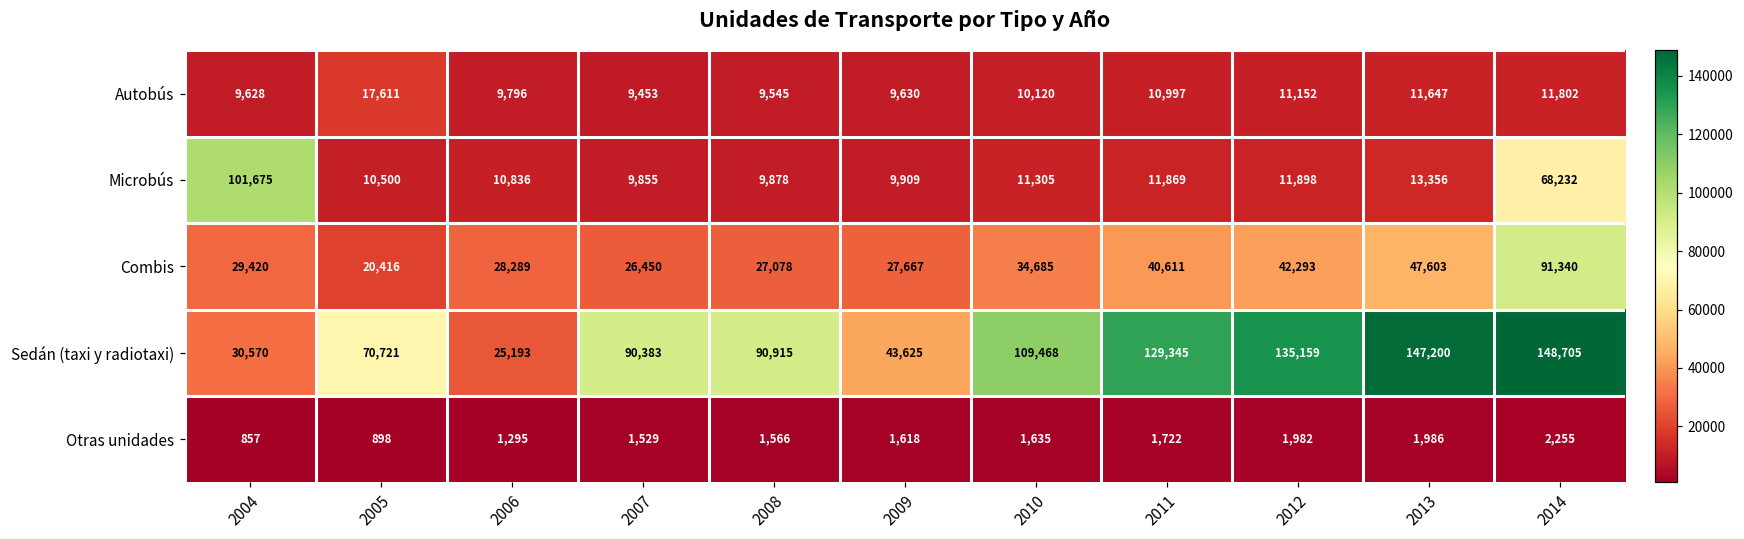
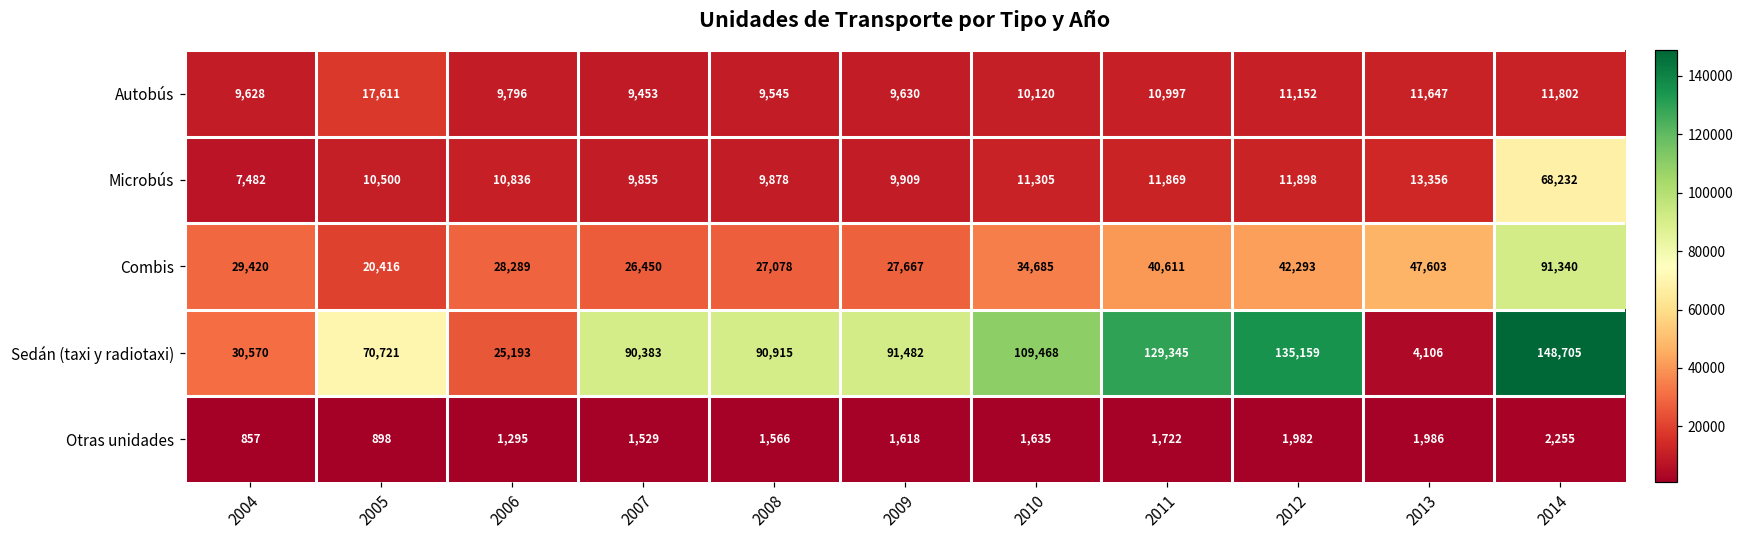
  {
    "Autobús": {
      "2004": "9,628",
      "2005": "17,611",
      "2006": "9,796",
      "2007": "9,453",
      "2008": "9,545",
      "2009": "9,630",
      "2010": "10,120",
      "2011": "10,997",
      "2012": "11,152",
      "2013": "11,647",
      "2014": "11,802"
    },
    "Microbús": {
-     "2004": "101,675",
+     "2004": "7,482",
      "2005": "10,500",
      "2006": "10,836",
      "2007": "9,855",
      "2008": "9,878",
      "2009": "9,909",
      "2010": "11,305",
      "2011": "11,869",
      "2012": "11,898",
      "2013": "13,356",
      "2014": "68,232"
    },
    "Combis": {
      "2004": "29,420",
      "2005": "20,416",
      "2006": "28,289",
      "2007": "26,450",
      "2008": "27,078",
      "2009": "27,667",
      "2010": "34,685",
      "2011": "40,611",
      "2012": "42,293",
      "2013": "47,603",
      "2014": "91,340"
    },
    "Sedán (taxi y radiotaxi)": {
      "2004": "30,570",
      "2005": "70,721",
      "2006": "25,193",
      "2007": "90,383",
      "2008": "90,915",
-     "2009": "43,625",
+     "2009": "91,482",
      "2010": "109,468",
      "2011": "129,345",
      "2012": "135,159",
-     "2013": "147,200",
+     "2013": "4,106",
      "2014": "148,705"
    },
    "Otras unidades": {
      "2004": "857",
      "2005": "898",
      "2006": "1,295",
      "2007": "1,529",
      "2008": "1,566",
      "2009": "1,618",
      "2010": "1,635",
      "2011": "1,722",
      "2012": "1,982",
      "2013": "1,986",
      "2014": "2,255"
    }
  }
